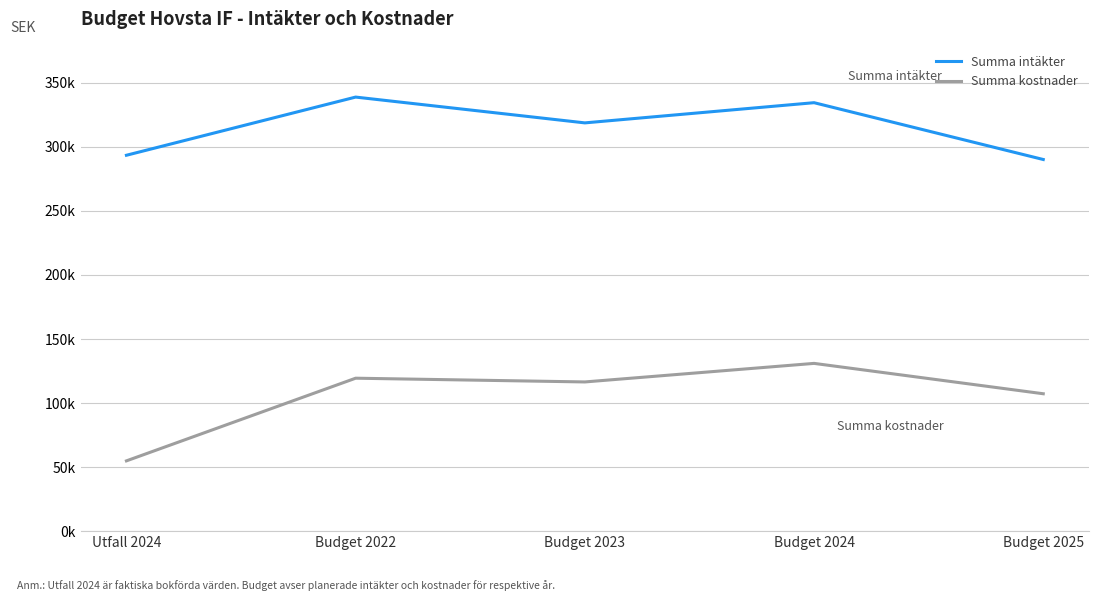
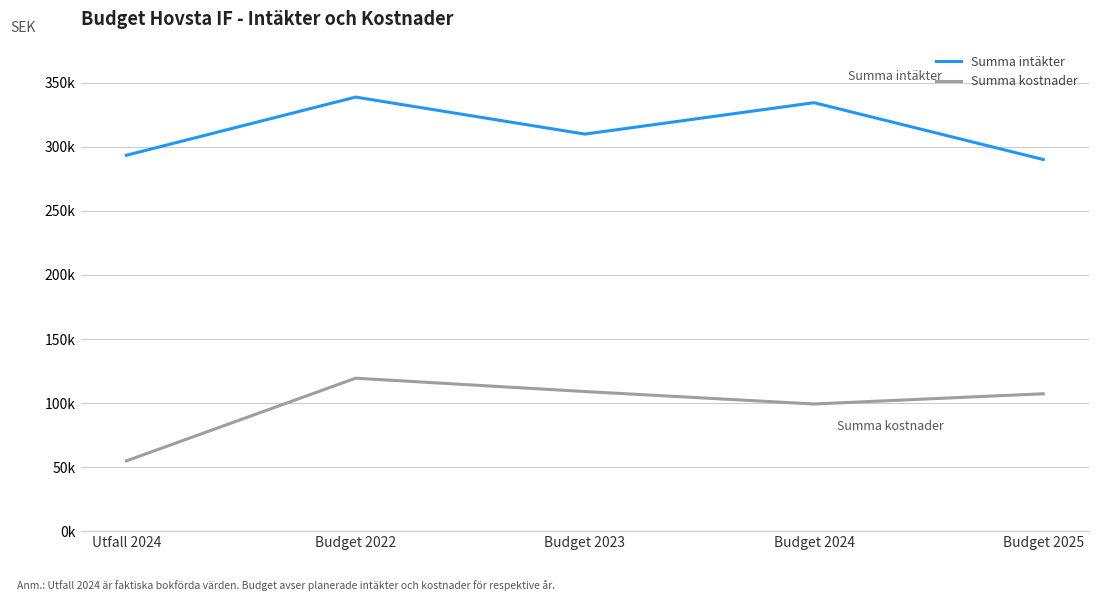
  {
    "Summa intäkter": {
      "Utfall 2024": 293000,
      "Budget 2022": 339000,
-     "Budget 2023": 319000,
+     "Budget 2023": 310000,
      "Budget 2024": 335000,
      "Budget 2025": 290000
    },
    "Summa kostnader": {
      "Utfall 2024": 55000,
      "Budget 2022": 119000,
-     "Budget 2023": 116000,
-     "Budget 2024": 131000,
+     "Budget 2023": 109000,
+     "Budget 2024": 99000,
      "Budget 2025": 107000
    }
  }
